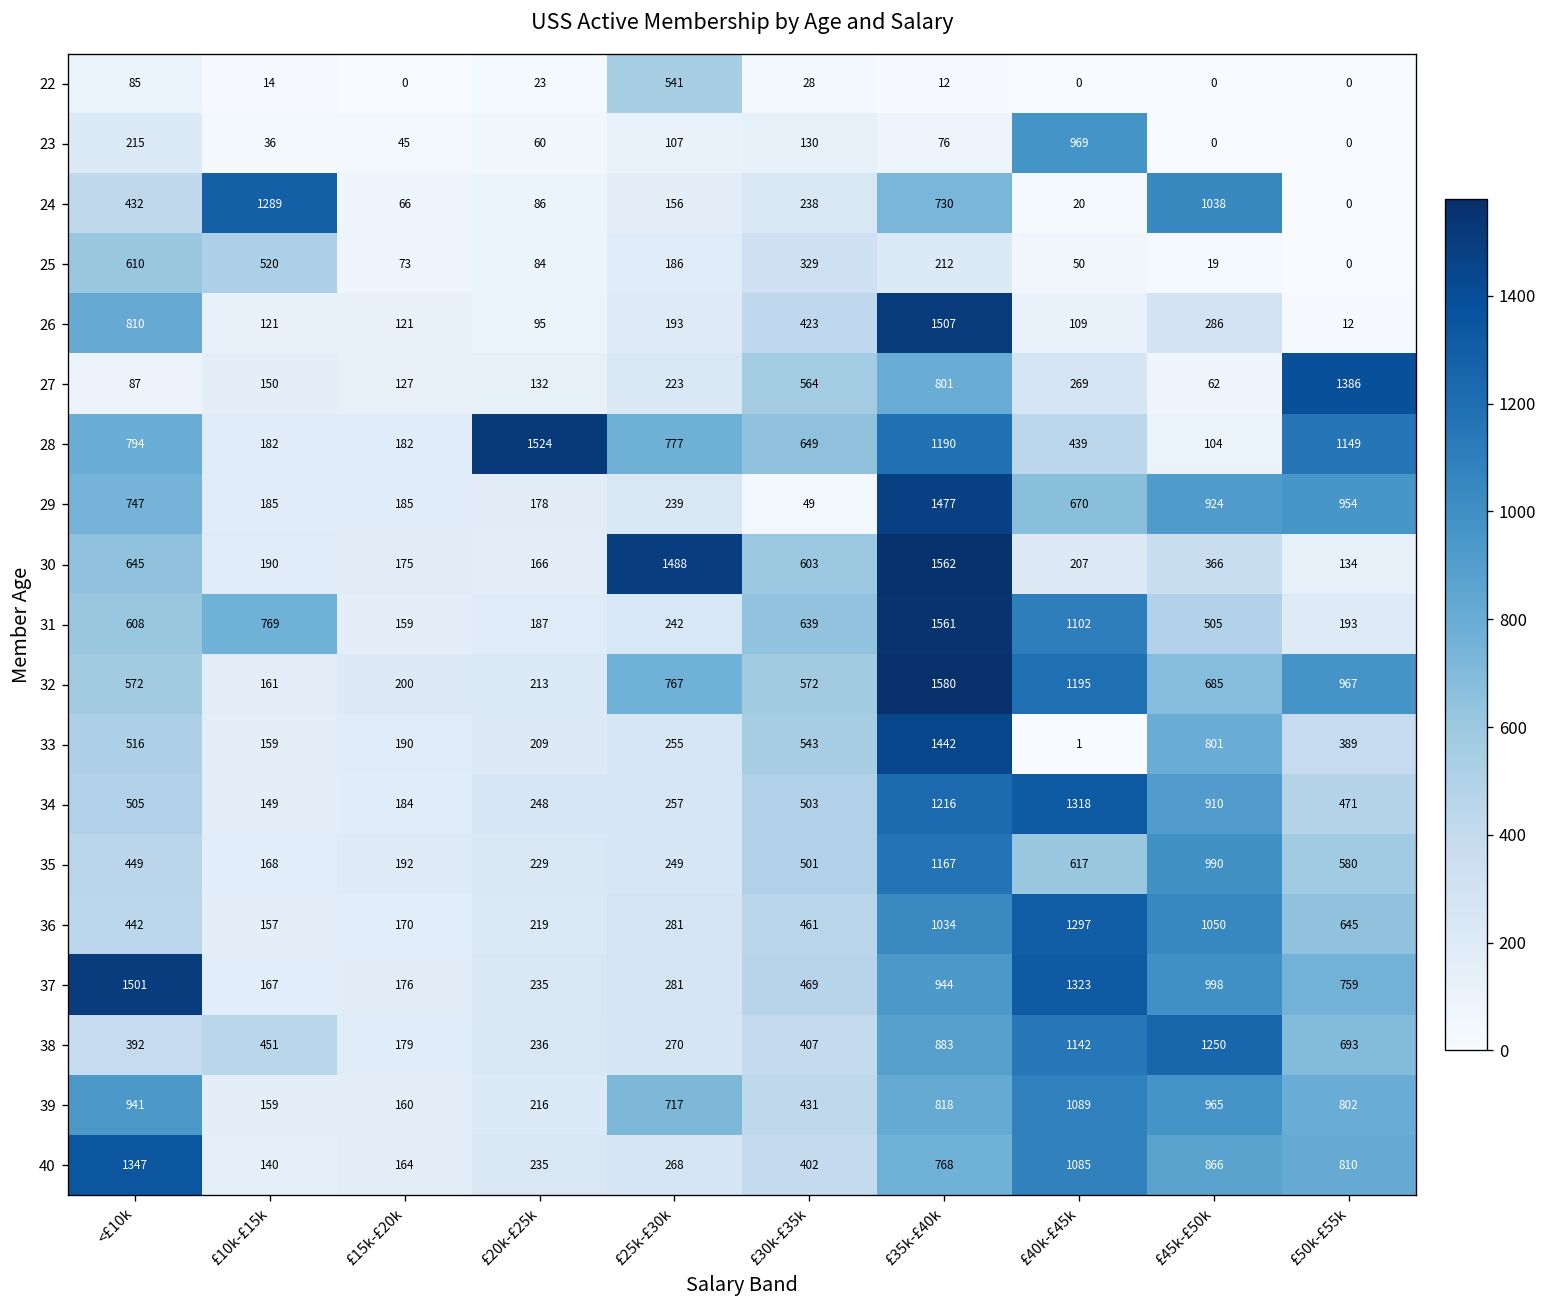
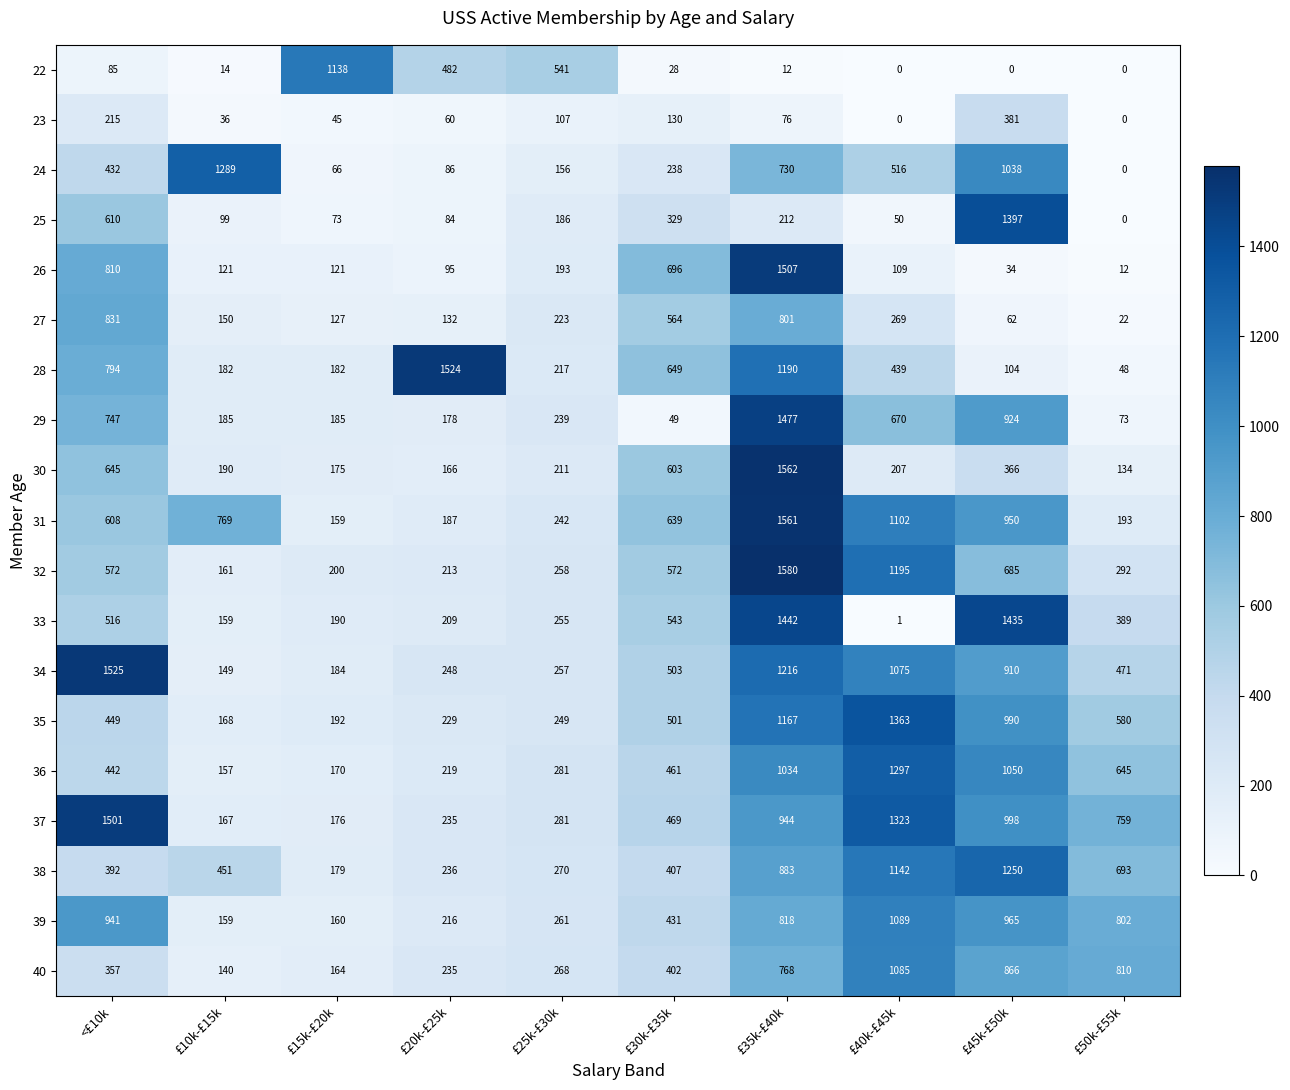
  {
    "22": {
      "<£10k": 85,
      "£10k-£15k": 14,
-     "£15k-£20k": 0,
-     "£20k-£25k": 23,
+     "£15k-£20k": 1138,
+     "£20k-£25k": 482,
      "£25k-£30k": 541,
      "£30k-£35k": 28,
      "£35k-£40k": 12,
      "£40k-£45k": 0,
      "£45k-£50k": 0,
      "£50k-£55k": 0
    },
    "23": {
      "<£10k": 215,
      "£10k-£15k": 36,
      "£15k-£20k": 45,
      "£20k-£25k": 60,
      "£25k-£30k": 107,
      "£30k-£35k": 130,
      "£35k-£40k": 76,
-     "£40k-£45k": 969,
-     "£45k-£50k": 0,
+     "£40k-£45k": 0,
+     "£45k-£50k": 381,
      "£50k-£55k": 0
    },
    "24": {
      "<£10k": 432,
      "£10k-£15k": 1289,
      "£15k-£20k": 66,
      "£20k-£25k": 86,
      "£25k-£30k": 156,
      "£30k-£35k": 238,
      "£35k-£40k": 730,
-     "£40k-£45k": 20,
+     "£40k-£45k": 516,
      "£45k-£50k": 1038,
      "£50k-£55k": 0
    },
    "25": {
      "<£10k": 610,
-     "£10k-£15k": 520,
+     "£10k-£15k": 99,
      "£15k-£20k": 73,
      "£20k-£25k": 84,
      "£25k-£30k": 186,
      "£30k-£35k": 329,
      "£35k-£40k": 212,
      "£40k-£45k": 50,
-     "£45k-£50k": 19,
+     "£45k-£50k": 1397,
      "£50k-£55k": 0
    },
    "26": {
      "<£10k": 810,
      "£10k-£15k": 121,
      "£15k-£20k": 121,
      "£20k-£25k": 95,
      "£25k-£30k": 193,
-     "£30k-£35k": 423,
+     "£30k-£35k": 696,
      "£35k-£40k": 1507,
      "£40k-£45k": 109,
-     "£45k-£50k": 286,
+     "£45k-£50k": 34,
      "£50k-£55k": 12
    },
    "27": {
-     "<£10k": 87,
+     "<£10k": 831,
      "£10k-£15k": 150,
      "£15k-£20k": 127,
      "£20k-£25k": 132,
      "£25k-£30k": 223,
      "£30k-£35k": 564,
      "£35k-£40k": 801,
      "£40k-£45k": 269,
      "£45k-£50k": 62,
-     "£50k-£55k": 1386
+     "£50k-£55k": 22
    },
    "28": {
      "<£10k": 794,
      "£10k-£15k": 182,
      "£15k-£20k": 182,
      "£20k-£25k": 1524,
-     "£25k-£30k": 777,
+     "£25k-£30k": 217,
      "£30k-£35k": 649,
      "£35k-£40k": 1190,
      "£40k-£45k": 439,
      "£45k-£50k": 104,
-     "£50k-£55k": 1149
+     "£50k-£55k": 48
    },
    "29": {
      "<£10k": 747,
      "£10k-£15k": 185,
      "£15k-£20k": 185,
      "£20k-£25k": 178,
      "£25k-£30k": 239,
      "£30k-£35k": 49,
      "£35k-£40k": 1477,
      "£40k-£45k": 670,
      "£45k-£50k": 924,
-     "£50k-£55k": 954
+     "£50k-£55k": 73
    },
    "30": {
      "<£10k": 645,
      "£10k-£15k": 190,
      "£15k-£20k": 175,
      "£20k-£25k": 166,
-     "£25k-£30k": 1488,
+     "£25k-£30k": 211,
      "£30k-£35k": 603,
      "£35k-£40k": 1562,
      "£40k-£45k": 207,
      "£45k-£50k": 366,
      "£50k-£55k": 134
    },
    "31": {
      "<£10k": 608,
      "£10k-£15k": 769,
      "£15k-£20k": 159,
      "£20k-£25k": 187,
      "£25k-£30k": 242,
      "£30k-£35k": 639,
      "£35k-£40k": 1561,
      "£40k-£45k": 1102,
-     "£45k-£50k": 505,
+     "£45k-£50k": 950,
      "£50k-£55k": 193
    },
    "32": {
      "<£10k": 572,
      "£10k-£15k": 161,
      "£15k-£20k": 200,
      "£20k-£25k": 213,
-     "£25k-£30k": 767,
+     "£25k-£30k": 258,
      "£30k-£35k": 572,
      "£35k-£40k": 1580,
      "£40k-£45k": 1195,
      "£45k-£50k": 685,
-     "£50k-£55k": 967
+     "£50k-£55k": 292
    },
    "33": {
      "<£10k": 516,
      "£10k-£15k": 159,
      "£15k-£20k": 190,
      "£20k-£25k": 209,
      "£25k-£30k": 255,
      "£30k-£35k": 543,
      "£35k-£40k": 1442,
      "£40k-£45k": 1,
-     "£45k-£50k": 801,
+     "£45k-£50k": 1435,
      "£50k-£55k": 389
    },
    "34": {
-     "<£10k": 505,
+     "<£10k": 1525,
      "£10k-£15k": 149,
      "£15k-£20k": 184,
      "£20k-£25k": 248,
      "£25k-£30k": 257,
      "£30k-£35k": 503,
      "£35k-£40k": 1216,
-     "£40k-£45k": 1318,
+     "£40k-£45k": 1075,
      "£45k-£50k": 910,
      "£50k-£55k": 471
    },
    "35": {
      "<£10k": 449,
      "£10k-£15k": 168,
      "£15k-£20k": 192,
      "£20k-£25k": 229,
      "£25k-£30k": 249,
      "£30k-£35k": 501,
      "£35k-£40k": 1167,
-     "£40k-£45k": 617,
+     "£40k-£45k": 1363,
      "£45k-£50k": 990,
      "£50k-£55k": 580
    },
    "36": {
      "<£10k": 442,
      "£10k-£15k": 157,
      "£15k-£20k": 170,
      "£20k-£25k": 219,
      "£25k-£30k": 281,
      "£30k-£35k": 461,
      "£35k-£40k": 1034,
      "£40k-£45k": 1297,
      "£45k-£50k": 1050,
      "£50k-£55k": 645
    },
    "37": {
      "<£10k": 1501,
      "£10k-£15k": 167,
      "£15k-£20k": 176,
      "£20k-£25k": 235,
      "£25k-£30k": 281,
      "£30k-£35k": 469,
      "£35k-£40k": 944,
      "£40k-£45k": 1323,
      "£45k-£50k": 998,
      "£50k-£55k": 759
    },
    "38": {
      "<£10k": 392,
      "£10k-£15k": 451,
      "£15k-£20k": 179,
      "£20k-£25k": 236,
      "£25k-£30k": 270,
      "£30k-£35k": 407,
      "£35k-£40k": 883,
      "£40k-£45k": 1142,
      "£45k-£50k": 1250,
      "£50k-£55k": 693
    },
    "39": {
      "<£10k": 941,
      "£10k-£15k": 159,
      "£15k-£20k": 160,
      "£20k-£25k": 216,
-     "£25k-£30k": 717,
+     "£25k-£30k": 261,
      "£30k-£35k": 431,
      "£35k-£40k": 818,
      "£40k-£45k": 1089,
      "£45k-£50k": 965,
      "£50k-£55k": 802
    },
    "40": {
-     "<£10k": 1347,
+     "<£10k": 357,
      "£10k-£15k": 140,
      "£15k-£20k": 164,
      "£20k-£25k": 235,
      "£25k-£30k": 268,
      "£30k-£35k": 402,
      "£35k-£40k": 768,
      "£40k-£45k": 1085,
      "£45k-£50k": 866,
      "£50k-£55k": 810
    }
  }
